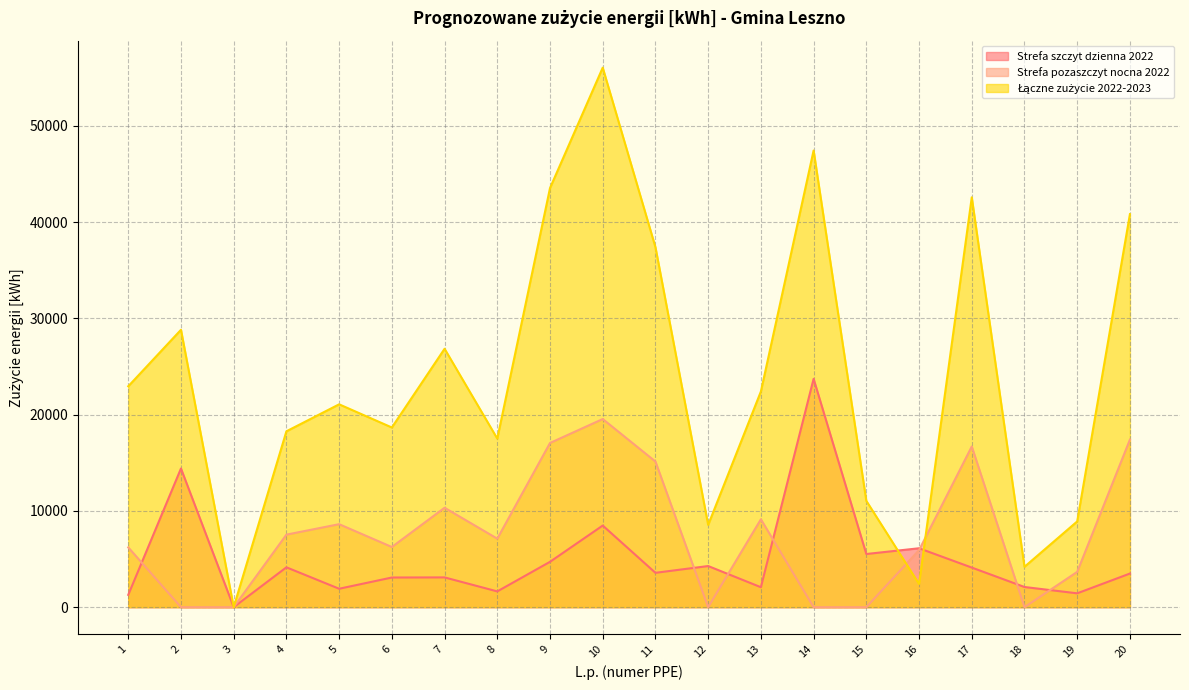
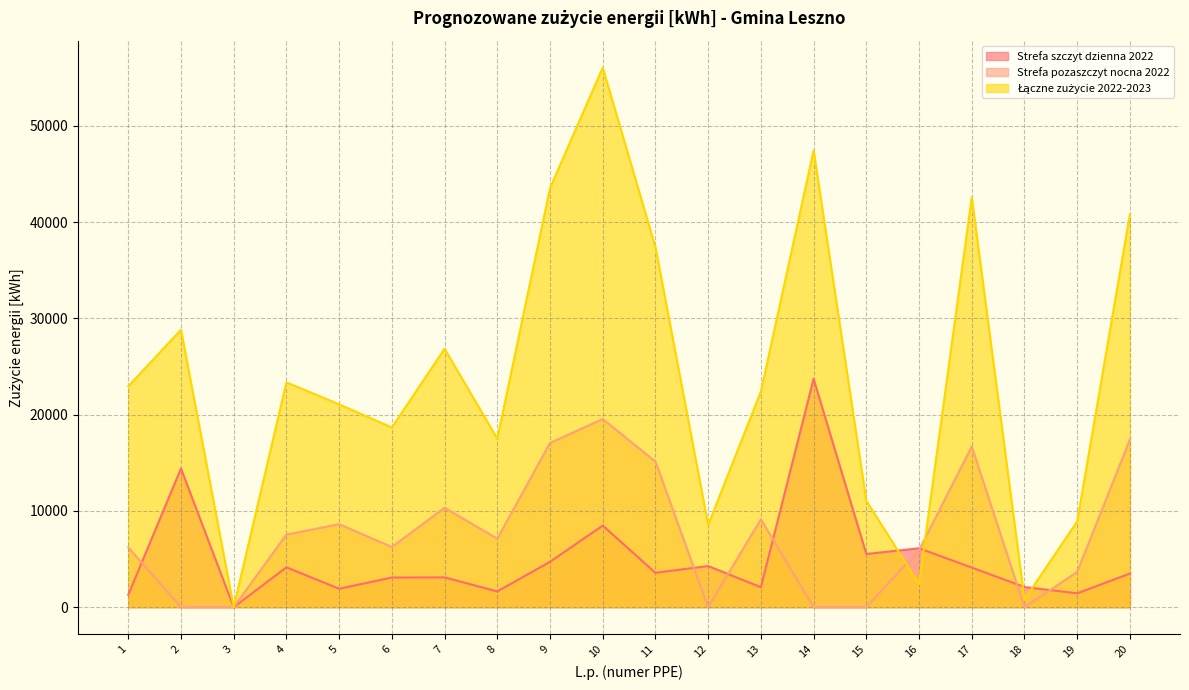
  {
    "Łączne zużycie 2022-2023": {
      "1": 23000,
      "2": 29000,
-     "4": 18000,
+     "4": 23000,
      "5": 21000,
      "6": 19000,
      "7": 27000,
      "8": 18000,
      "9": 44000,
      "10": 56000,
      "11": 37000,
      "12": 9000,
      "13": 22000,
      "14": 47000,
      "15": 11000,
      "16": 2000,
      "17": 43000,
-     "18": 4000,
+     "18": 1000,
      "19": 9000,
      "20": 41000
    }
  }
